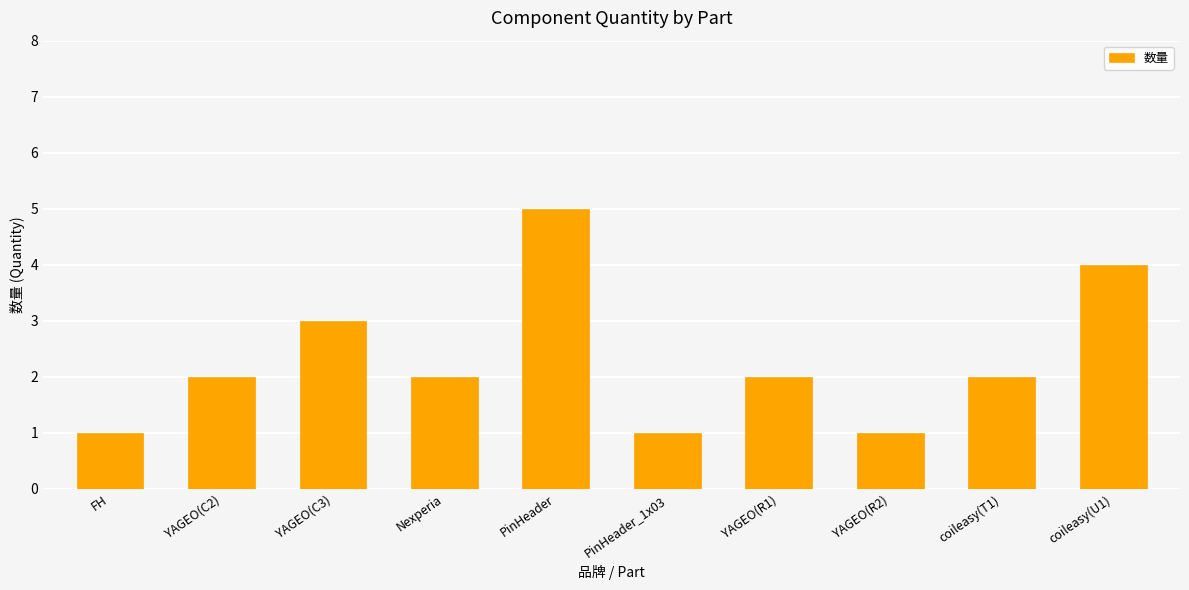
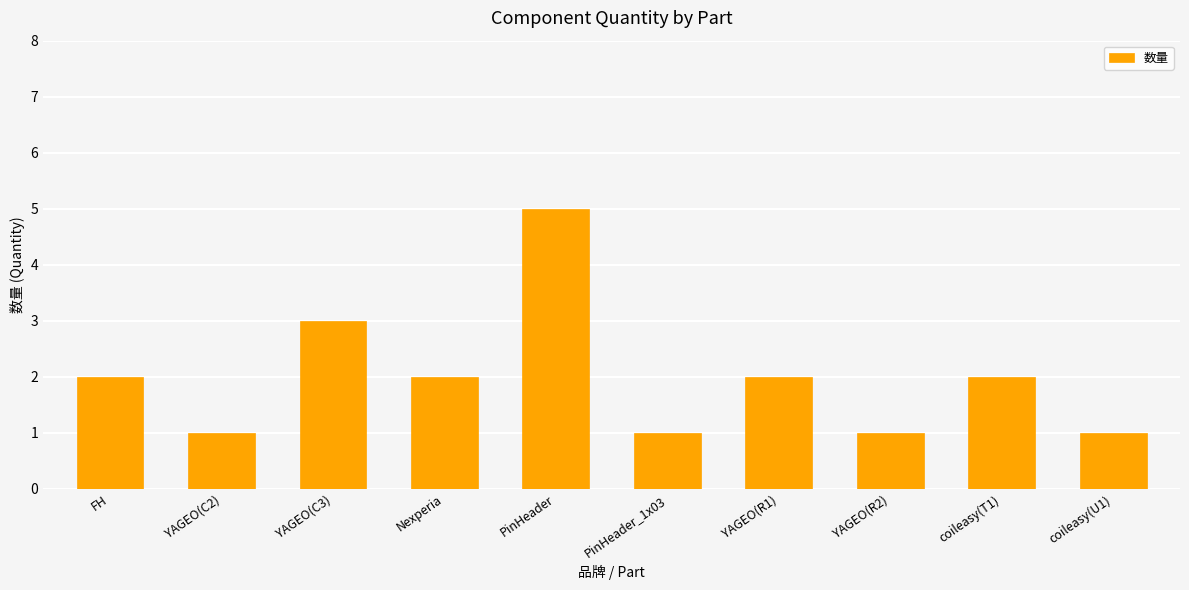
  {
-   "FH": 1,
-   "YAGEO(C2)": 2,
+   "FH": 2,
+   "YAGEO(C2)": 1,
    "YAGEO(C3)": 3,
    "Nexperia": 2,
    "PinHeader": 5,
    "PinHeader_1x03": 1,
    "YAGEO(R1)": 2,
    "YAGEO(R2)": 1,
    "coileasy(T1)": 2,
-   "coileasy(U1)": 4
+   "coileasy(U1)": 1
  }
